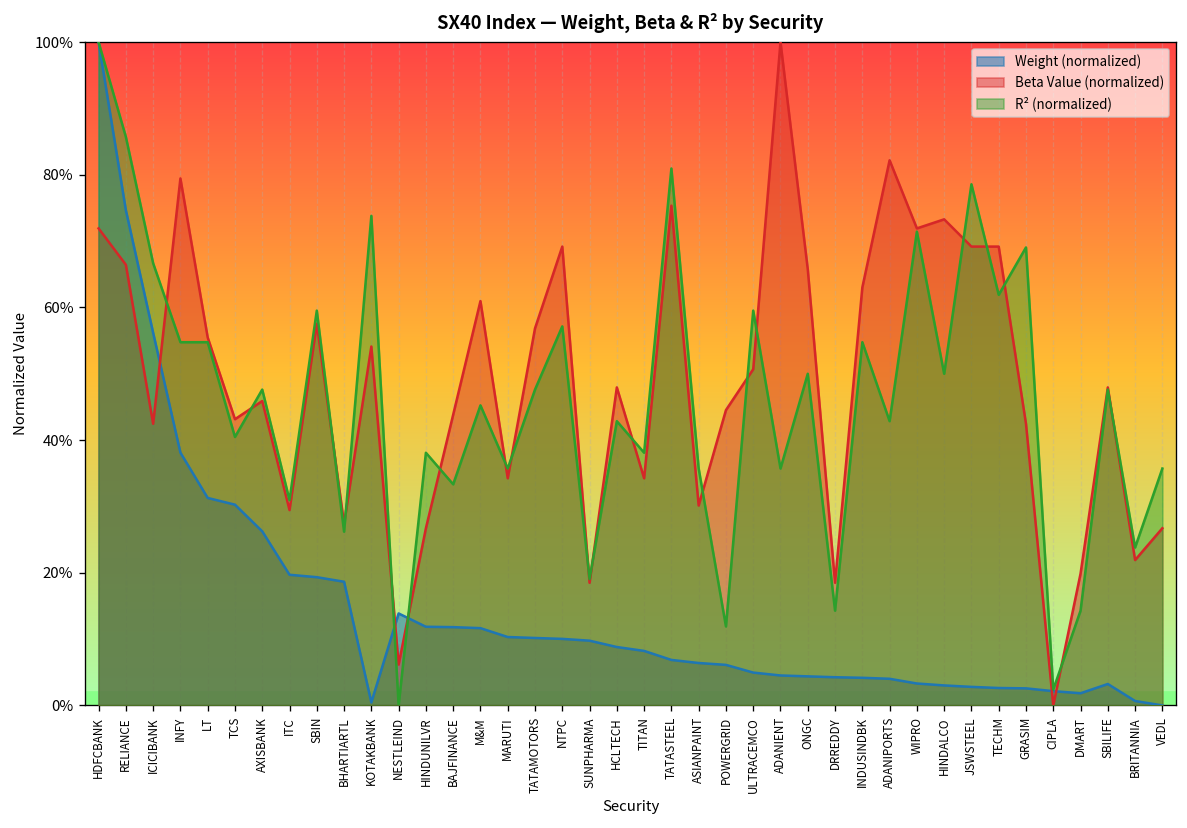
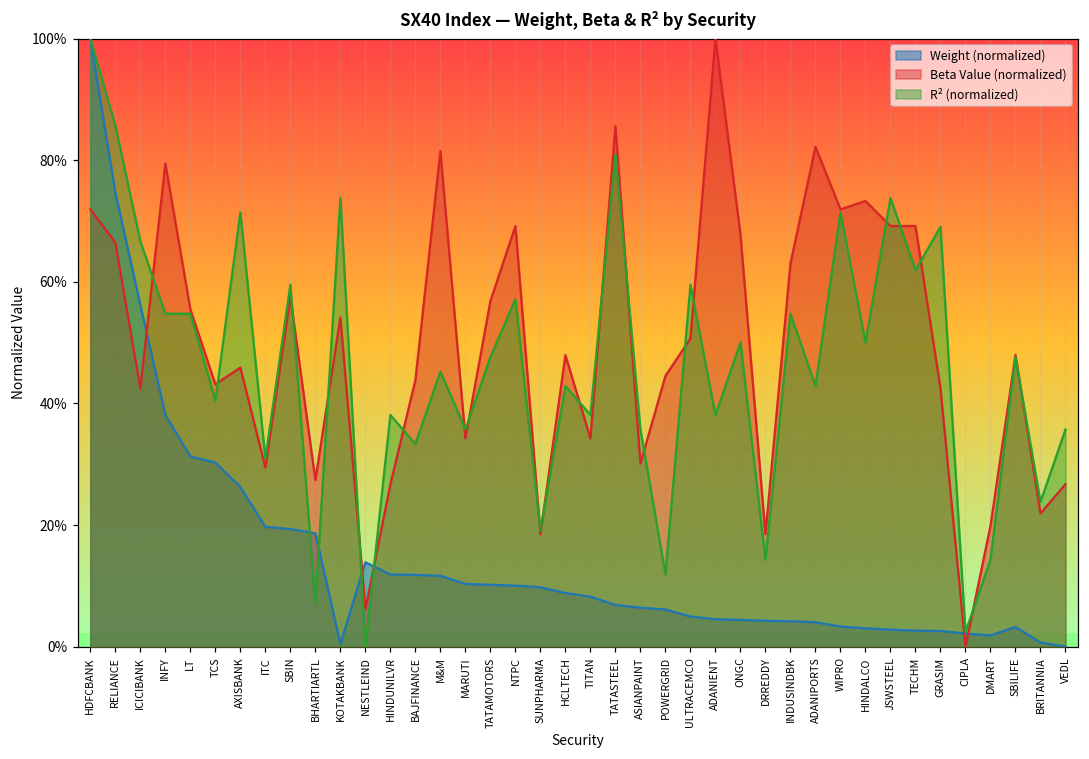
  {
    "Weight (normalized)": {
      "RELIANCE": "75%",
      "ICICIBANK": "56%",
      "INFY": "38%",
      "LT": "31%",
      "TCS": "30%",
      "AXISBANK": "26%",
      "ITC": "20%",
      "SBIN": "19%",
      "BHARTIARTL": "19%",
      "NESTLEIND": "14%",
      "HINDUNILVR": "12%",
      "BAJFINANCE": "12%",
      "M&M": "12%",
      "MARUTI": "10%",
      "TATAMOTORS": "10%",
      "NTPC": "10%",
      "SUNPHARMA": "10%",
      "HCLTECH": "9%",
      "TITAN": "8%",
      "TATASTEEL": "7%",
      "ASIANPAINT": "6%",
      "POWERGRID": "6%",
      "ULTRACEMCO": "5%",
      "ADANIENT": "5%",
      "ONGC": "4%",
      "DRREDDY": "4%",
      "INDUSINDBK": "4%",
      "ADANIPORTS": "4%",
      "WIPRO": "3%",
      "HINDALCO": "3%",
      "JSWSTEEL": "3%",
      "TECHM": "3%",
      "GRASIM": "3%",
      "SBILIFE": "3%"
    },
    "Beta Value (normalized)": {
      "HDFCBANK": "72%",
      "RELIANCE": "66%",
      "ICICIBANK": "42%",
      "INFY": "79%",
      "LT": "55%",
      "TCS": "43%",
      "AXISBANK": "46%",
      "ITC": "29%",
      "SBIN": "58%",
      "BHARTIARTL": "27%",
      "KOTAKBANK": "54%",
      "NESTLEIND": "6%",
      "HINDUNILVR": "27%",
      "BAJFINANCE": "44%",
-     "M&M": "61%",
+     "M&M": "82%",
      "MARUTI": "34%",
      "TATAMOTORS": "57%",
      "NTPC": "69%",
      "SUNPHARMA": "18%",
      "HCLTECH": "48%",
      "TITAN": "34%",
-     "TATASTEEL": "75%",
+     "TATASTEEL": "86%",
      "ASIANPAINT": "30%",
      "POWERGRID": "45%",
      "ULTRACEMCO": "51%",
      "ADANIENT": "100%",
-     "ONGC": "66%",
+     "ONGC": "68%",
      "DRREDDY": "18%",
      "INDUSINDBK": "63%",
      "ADANIPORTS": "82%",
      "WIPRO": "72%",
      "HINDALCO": "73%",
      "JSWSTEEL": "69%",
      "TECHM": "69%",
      "GRASIM": "42%",
      "DMART": "20%",
      "BRITANNIA": "22%",
      "VEDL": "27%"
    },
    "R² (normalized)": {
      "RELIANCE": "86%",
      "ICICIBANK": "67%",
      "INFY": "55%",
      "LT": "55%",
      "TCS": "40%",
-     "AXISBANK": "48%",
+     "AXISBANK": "71%",
      "ITC": "31%",
      "SBIN": "60%",
-     "BHARTIARTL": "26%",
+     "BHARTIARTL": "7%",
      "KOTAKBANK": "74%",
      "HINDUNILVR": "38%",
      "BAJFINANCE": "33%",
      "M&M": "45%",
      "MARUTI": "36%",
      "TATAMOTORS": "48%",
      "NTPC": "57%",
      "SUNPHARMA": "19%",
      "HCLTECH": "43%",
      "TITAN": "38%",
      "TATASTEEL": "81%",
      "ASIANPAINT": "36%",
      "POWERGRID": "12%",
      "ULTRACEMCO": "60%",
-     "ADANIENT": "36%",
+     "ADANIENT": "38%",
      "ONGC": "50%",
      "DRREDDY": "14%",
      "INDUSINDBK": "55%",
      "ADANIPORTS": "43%",
      "WIPRO": "71%",
      "HINDALCO": "50%",
-     "JSWSTEEL": "79%",
+     "JSWSTEEL": "74%",
      "TECHM": "62%",
      "GRASIM": "69%",
      "DMART": "14%",
      "BRITANNIA": "24%",
      "VEDL": "36%"
    }
  }
